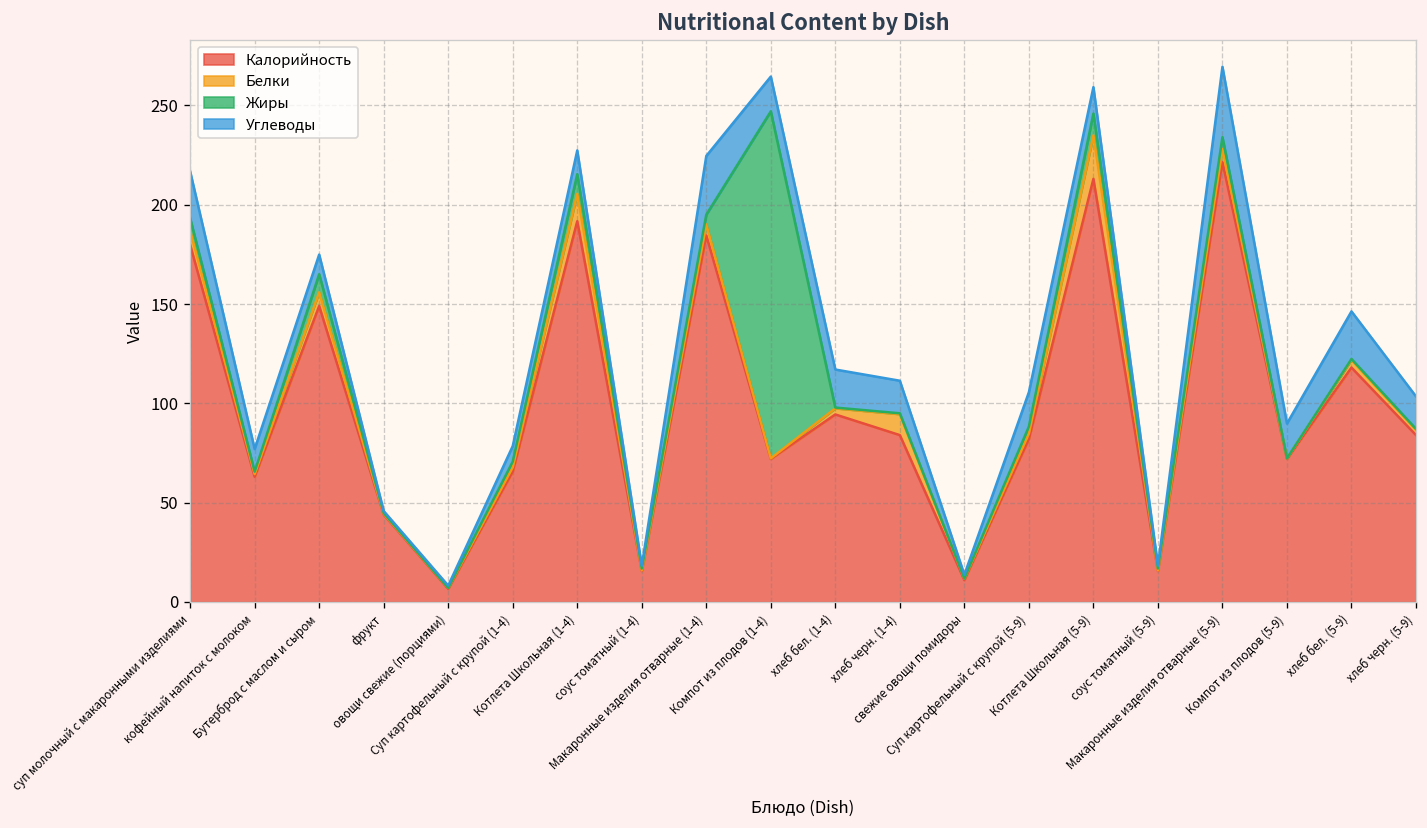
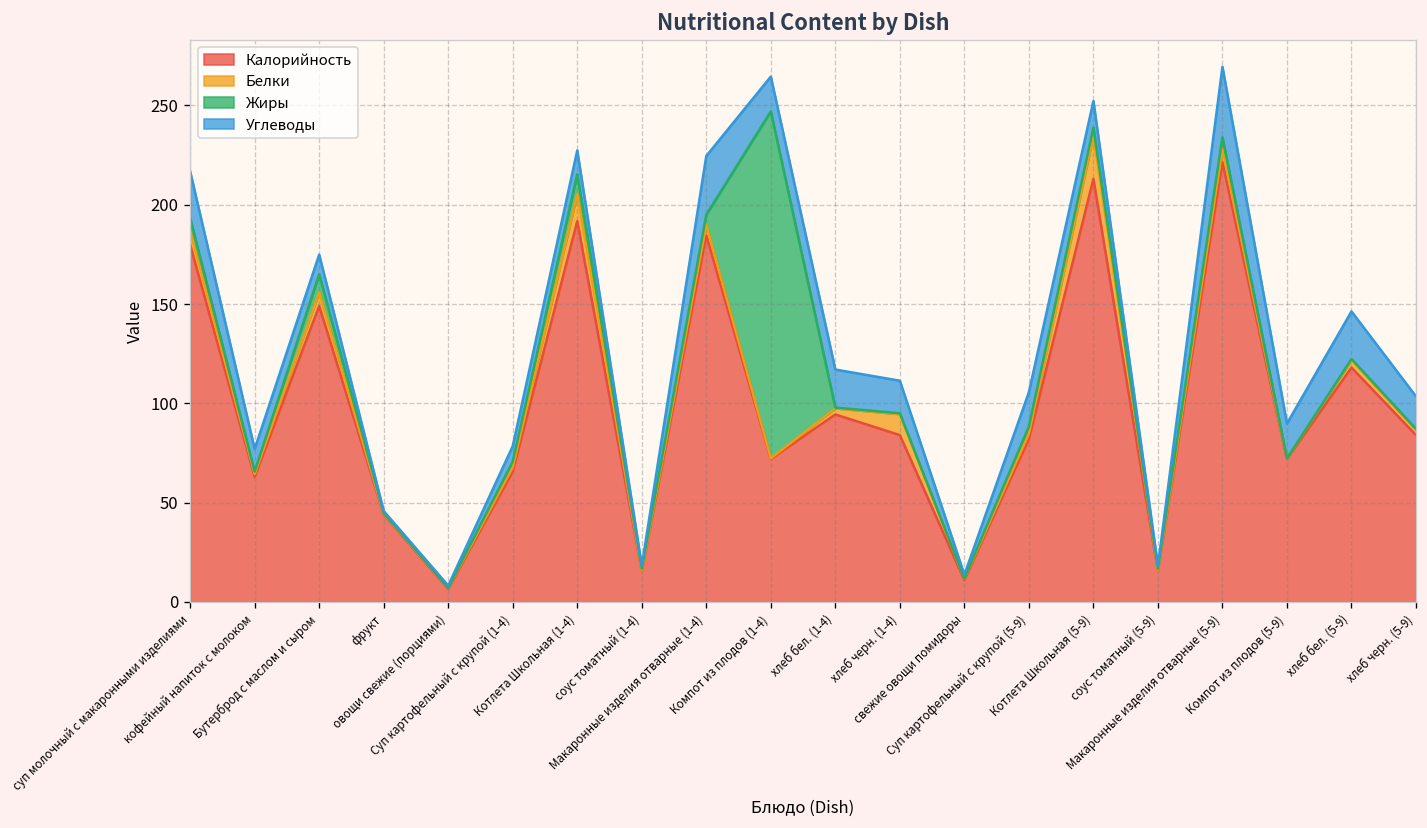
  {
    "Калорийность": {
      "суп молочный с макаронными изделиями": 180,
      "Бутерброд с маслом и сыром": 149,
      "Суп картофельный с крупой (1-4)": 66,
      "Котлета Школьная (1-4)": 192,
      "Макаронные изделия отварные (1-4)": 185,
      "хлеб бел. (1-4)": 94,
      "хлеб черн. (1-4)": 84,
      "Суп картофельный с крупой (5-9)": 82,
      "Котлета Школьная (5-9)": 213,
      "Макаронные изделия отварные (5-9)": 221,
      "хлеб бел. (5-9)": 118,
      "хлеб черн. (5-9)": 84
    },
    "Белки": {
      "суп молочный с макаронными изделиями": 7,
      "Бутерброд с маслом и сыром": 7,
      "Суп картофельный с крупой (1-4)": 2,
      "Котлета Школьная (1-4)": 14,
      "Макаронные изделия отварные (1-4)": 6,
      "Суп картофельный с крупой (5-9)": 3,
      "Котлета Школьная (5-9)": 22,
      "Макаронные изделия отварные (5-9)": 7
    },
    "Жиры": {
      "суп молочный с макаронными изделиями": 6,
      "Бутерброд с маслом и сыром": 9,
      "Суп картофельный с крупой (1-4)": 3,
      "Котлета Школьная (1-4)": 10,
      "Макаронные изделия отварные (1-4)": 5,
      "Компот из плодов (1-4)": 175,
      "Суп картофельный с крупой (5-9)": 4,
-     "Котлета Школьная (5-9)": 11,
+     "Котлета Школьная (5-9)": 4,
      "Макаронные изделия отварные (5-9)": 6
    },
    "Углеводы": {
      "суп молочный с макаронными изделиями": 24,
      "кофейный напиток с молоком": 11,
      "Бутерброд с маслом и сыром": 10,
      "Суп картофельный с крупой (1-4)": 8,
      "Котлета Школьная (1-4)": 12,
      "Макаронные изделия отварные (1-4)": 30,
      "Компот из плодов (1-4)": 18,
      "хлеб бел. (1-4)": 19,
      "хлеб черн. (1-4)": 16,
      "свежие овощи помидоры": 2,
      "Суп картофельный с крупой (5-9)": 17,
      "Котлета Школьная (5-9)": 13,
      "Макаронные изделия отварные (5-9)": 35,
      "Компот из плодов (5-9)": 18,
      "хлеб бел. (5-9)": 24,
      "хлеб черн. (5-9)": 16
    }
  }
